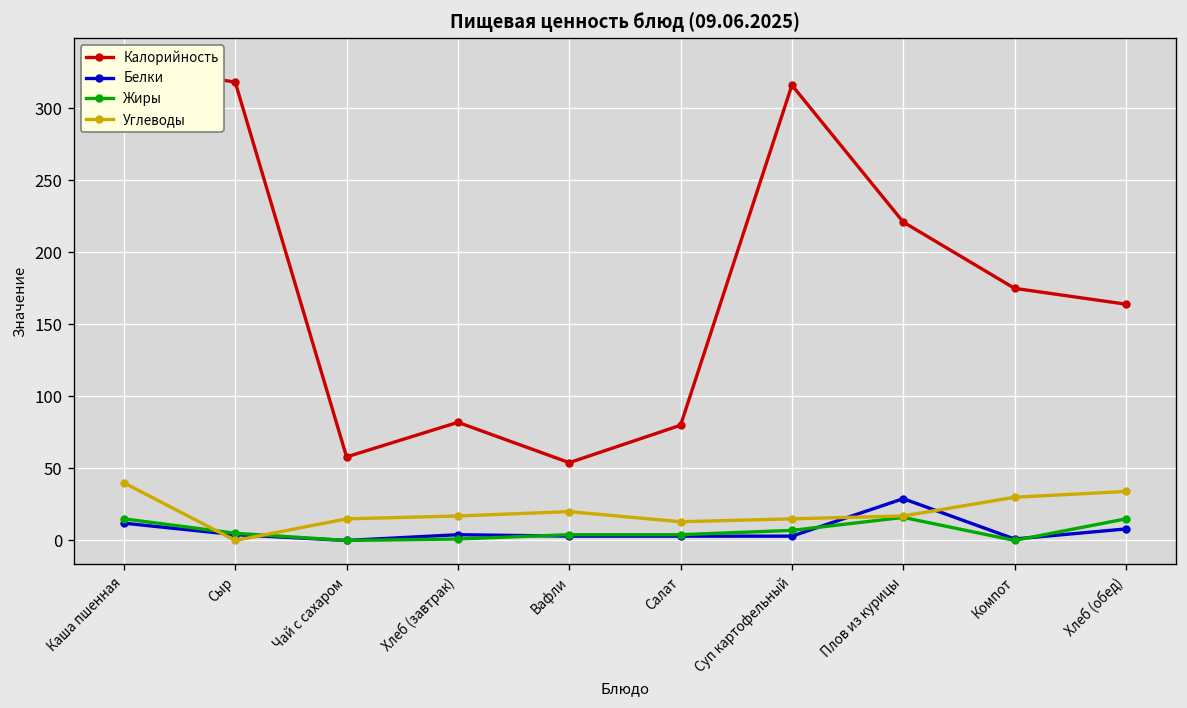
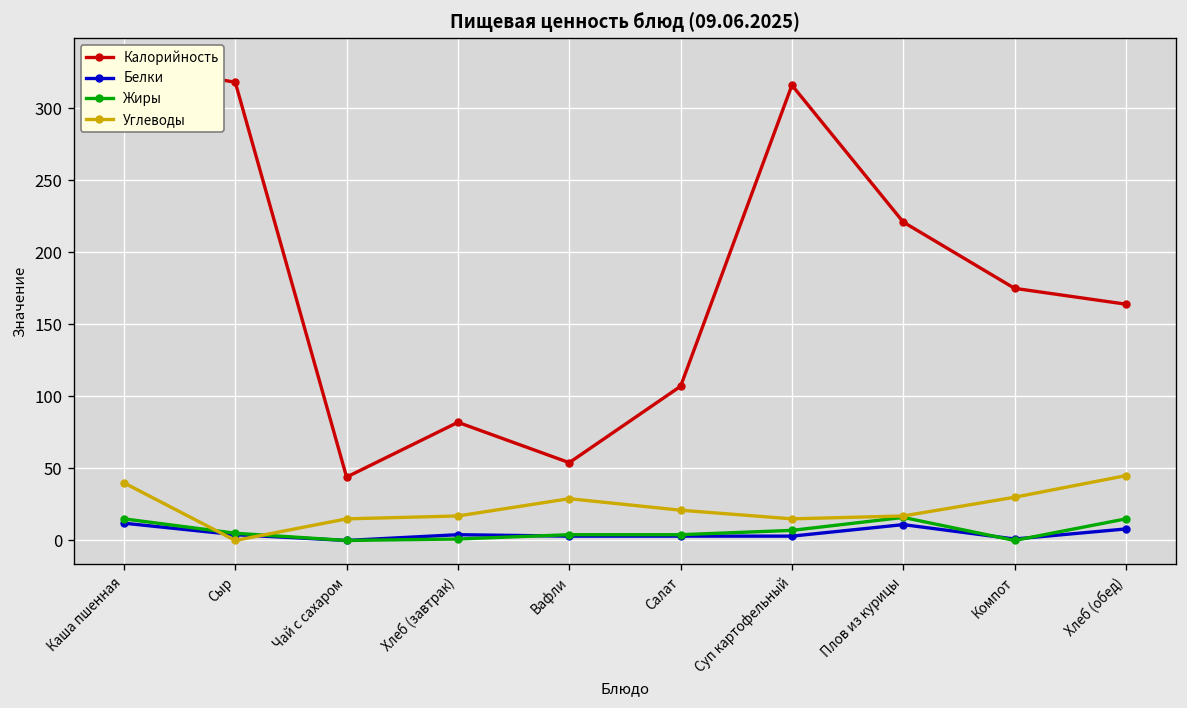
  {
    "Калорийность": {
      "Сыр": 318,
-     "Чай с сахаром": 58,
+     "Чай с сахаром": 44,
      "Хлеб (завтрак)": 82,
      "Вафли": 54,
-     "Салат": 80,
+     "Салат": 107,
      "Суп картофельный": 316,
      "Плов из курицы": 221,
      "Компот": 175,
      "Хлеб (обед)": 164
    },
    "Белки": {
      "Каша пшенная": 12,
      "Хлеб (завтрак)": 4,
      "Суп картофельный": 3,
-     "Плов из курицы": 29,
+     "Плов из курицы": 11,
      "Хлеб (обед)": 8
    },
    "Жиры": {
      "Каша пшенная": 15,
      "Хлеб (завтрак)": 1,
      "Суп картофельный": 7,
      "Хлеб (обед)": 15
    },
    "Углеводы": {
      "Каша пшенная": 40,
      "Сыр": 0,
      "Чай с сахаром": 15,
      "Хлеб (завтрак)": 17,
-     "Вафли": 20,
-     "Салат": 13,
+     "Вафли": 29,
+     "Салат": 21,
      "Суп картофельный": 15,
      "Компот": 30,
-     "Хлеб (обед)": 34
+     "Хлеб (обед)": 45
    }
  }
